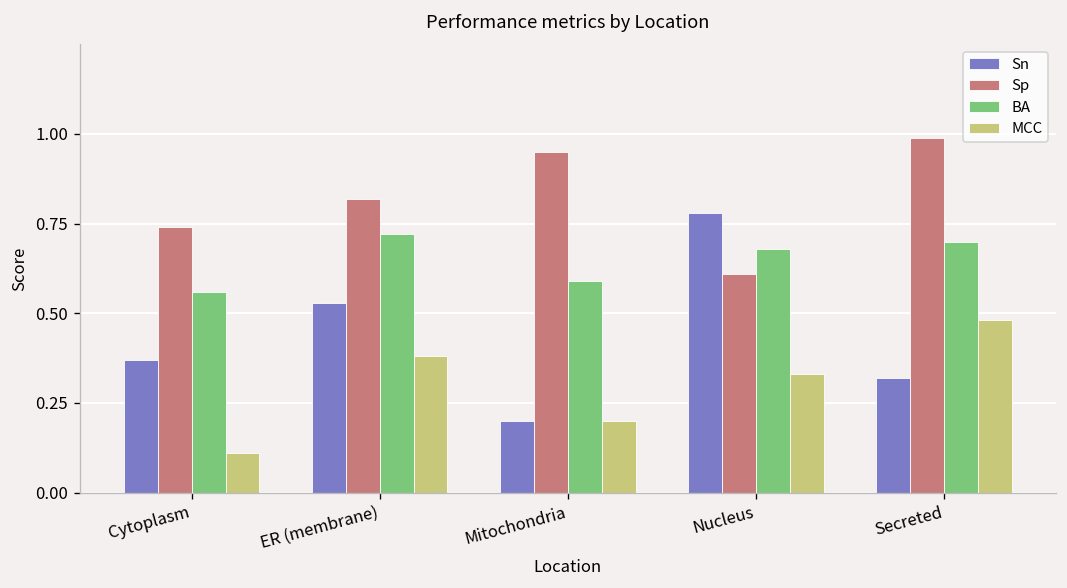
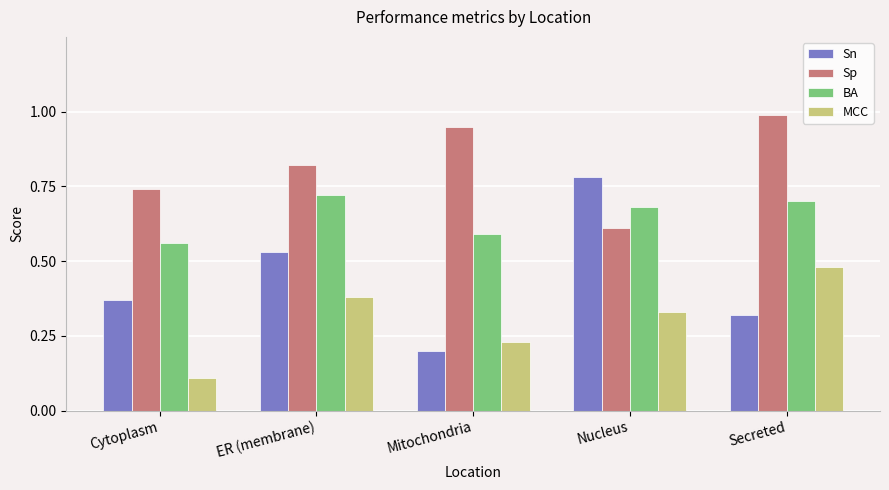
  {
    "Sn": {
      "Cytoplasm": 0.37,
      "ER (membrane)": 0.53,
      "Mitochondria": 0.20,
      "Nucleus": 0.78,
      "Secreted": 0.32
    },
    "Sp": {
      "Cytoplasm": 0.74,
      "ER (membrane)": 0.82,
      "Mitochondria": 0.95,
      "Nucleus": 0.61,
      "Secreted": 0.99
    },
    "BA": {
      "Cytoplasm": 0.56,
      "ER (membrane)": 0.72,
      "Mitochondria": 0.59,
      "Nucleus": 0.68,
      "Secreted": 0.70
    },
    "MCC": {
      "Cytoplasm": 0.11,
      "ER (membrane)": 0.38,
-     "Mitochondria": 0.20,
+     "Mitochondria": 0.23,
      "Nucleus": 0.33,
      "Secreted": 0.48
    }
  }
